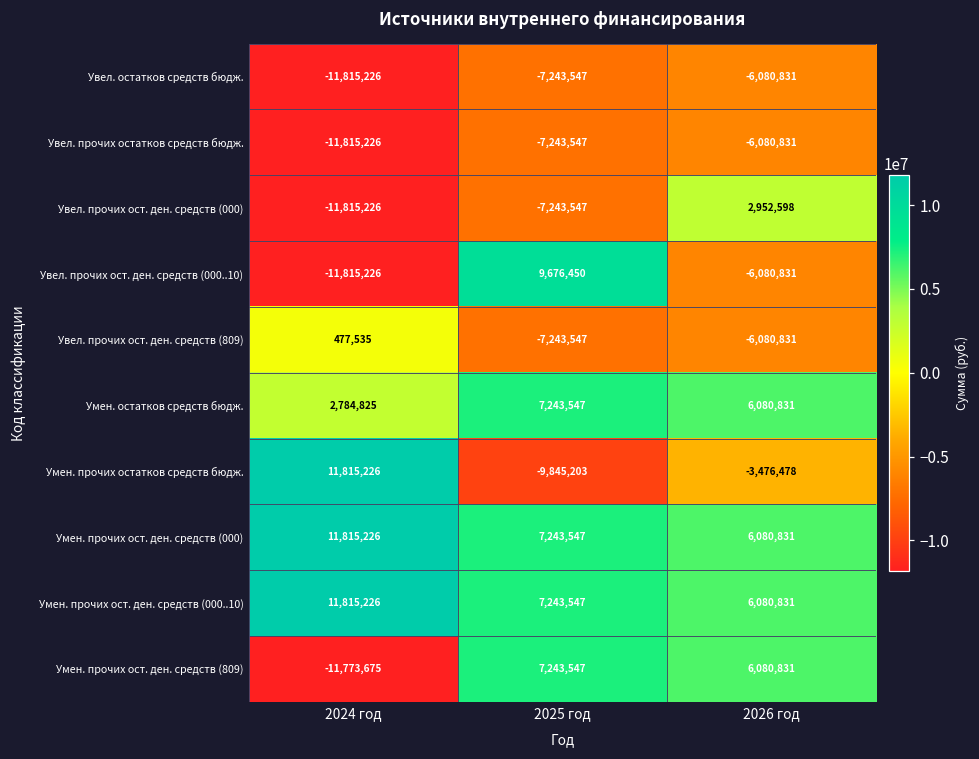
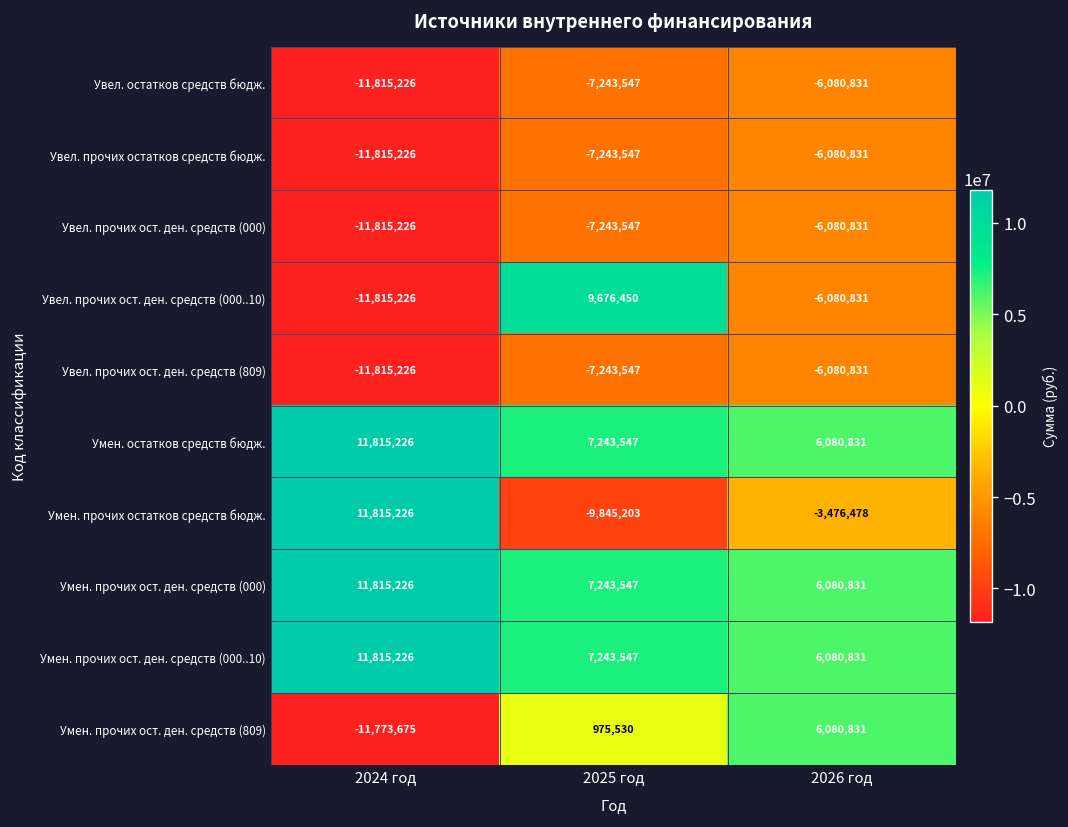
  {
    "Увел. остатков средств бюдж.": {
      "2024 год": "-11,815,226",
      "2025 год": "-7,243,547",
      "2026 год": "-6,080,831"
    },
    "Увел. прочих остатков средств бюдж.": {
      "2024 год": "-11,815,226",
      "2025 год": "-7,243,547",
      "2026 год": "-6,080,831"
    },
    "Увел. прочих ост. ден. средств (000)": {
      "2024 год": "-11,815,226",
      "2025 год": "-7,243,547",
-     "2026 год": "2,952,598"
+     "2026 год": "-6,080,831"
    },
    "Увел. прочих ост. ден. средств (000..10)": {
      "2024 год": "-11,815,226",
      "2025 год": "9,676,450",
      "2026 год": "-6,080,831"
    },
    "Увел. прочих ост. ден. средств (809)": {
-     "2024 год": "477,535",
+     "2024 год": "-11,815,226",
      "2025 год": "-7,243,547",
      "2026 год": "-6,080,831"
    },
    "Умен. остатков средств бюдж.": {
-     "2024 год": "2,784,825",
+     "2024 год": "11,815,226",
      "2025 год": "7,243,547",
      "2026 год": "6,080,831"
    },
    "Умен. прочих остатков средств бюдж.": {
      "2024 год": "11,815,226",
      "2025 год": "-9,845,203",
      "2026 год": "-3,476,478"
    },
    "Умен. прочих ост. ден. средств (000)": {
      "2024 год": "11,815,226",
      "2025 год": "7,243,547",
      "2026 год": "6,080,831"
    },
    "Умен. прочих ост. ден. средств (000..10)": {
      "2024 год": "11,815,226",
      "2025 год": "7,243,547",
      "2026 год": "6,080,831"
    },
    "Умен. прочих ост. ден. средств (809)": {
      "2024 год": "-11,773,675",
-     "2025 год": "7,243,547",
+     "2025 год": "975,530",
      "2026 год": "6,080,831"
    }
  }
